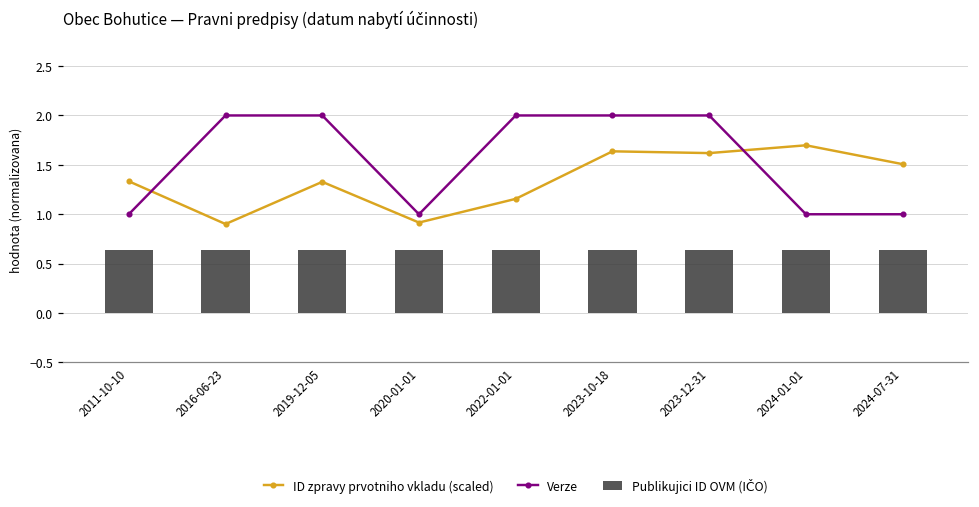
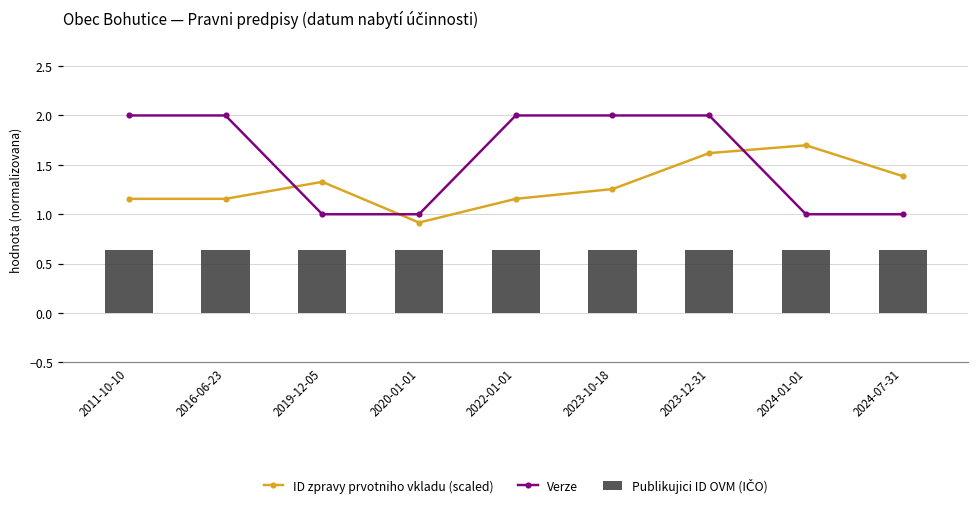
  {
    "ID zpravy prvotniho vkladu (scaled)": {
-     "2011-10-10": 1.3,
-     "2016-06-23": 0.9,
+     "2011-10-10": 1.2,
+     "2016-06-23": 1.2,
      "2019-12-05": 1.3,
      "2020-01-01": 0.9,
      "2022-01-01": 1.2,
-     "2023-10-18": 1.6,
+     "2023-10-18": 1.3,
      "2023-12-31": 1.6,
      "2024-01-01": 1.7,
-     "2024-07-31": 1.5
+     "2024-07-31": 1.4
    },
    "Publikujici ID OVM (IČO)": {
      "2011-10-10": 0.6,
      "2016-06-23": 0.6,
      "2019-12-05": 0.6,
      "2020-01-01": 0.6,
      "2022-01-01": 0.6,
      "2023-10-18": 0.6,
      "2023-12-31": 0.6,
      "2024-01-01": 0.6,
      "2024-07-31": 0.6
    },
    "Verze": {
-     "2011-10-10": 1,
+     "2011-10-10": 2,
      "2016-06-23": 2,
-     "2019-12-05": 2,
+     "2019-12-05": 1,
      "2020-01-01": 1,
      "2022-01-01": 2,
      "2023-10-18": 2,
      "2023-12-31": 2,
      "2024-01-01": 1,
      "2024-07-31": 1
    }
  }
